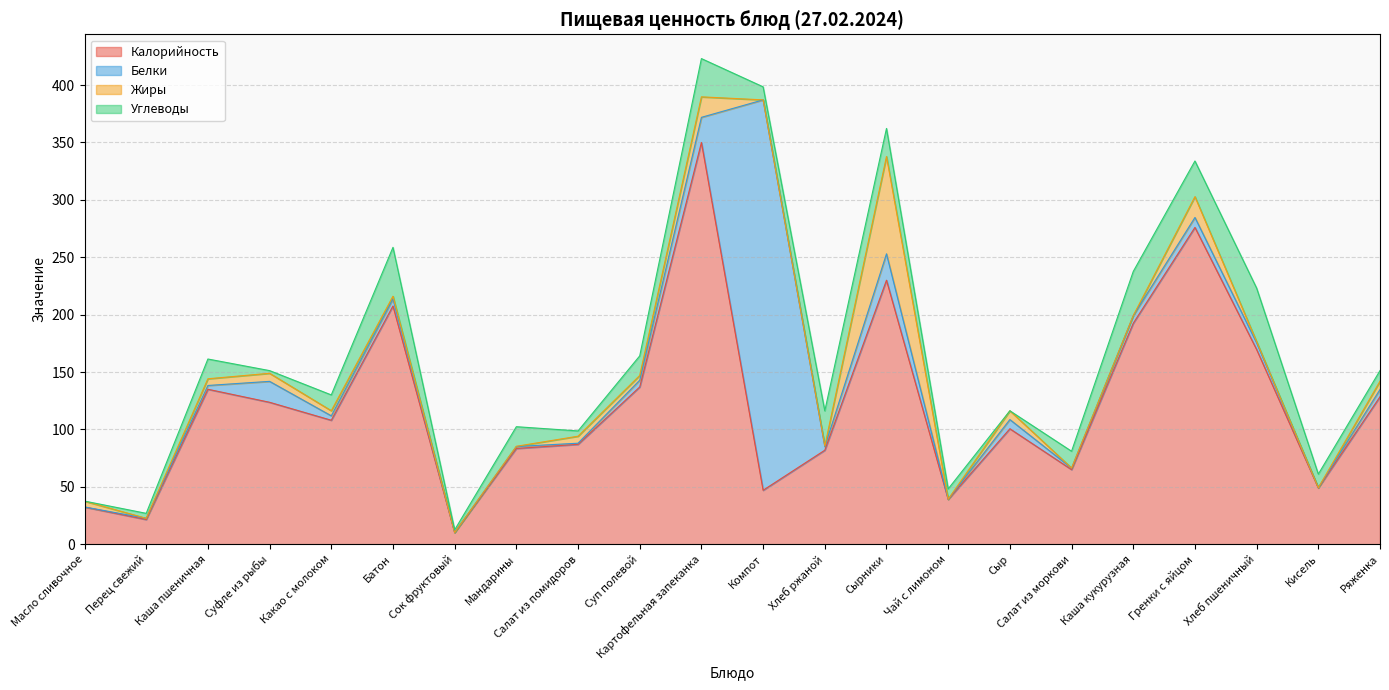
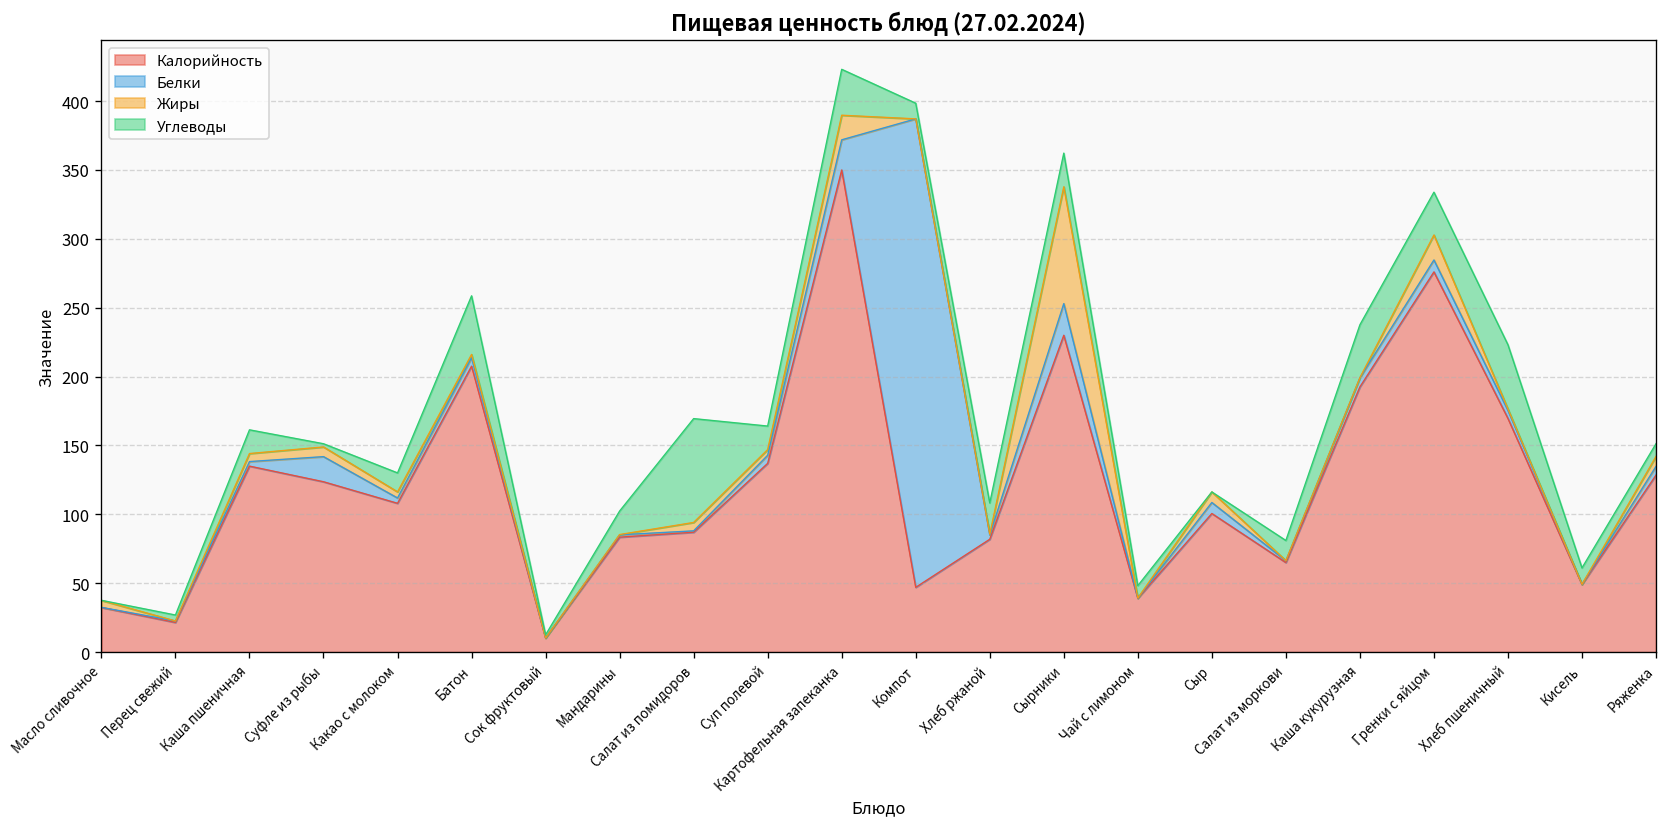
  {
    "Калорийность": {
      "Каша пшеничная": 135,
      "Суфле из рыбы": 124,
      "Какао с молоком": 108,
      "Батон": 208,
      "Суп полевой": 137,
      "Картофельная запеканка": 350,
      "Компот": 47,
      "Хлеб ржаной": 82,
      "Сырники": 230,
      "Сыр": 101,
      "Каша кукурузная": 193,
      "Гренки с яйцом": 276,
      "Хлеб пшеничный": 170,
      "Ряженка": 128
    },
    "Белки": {
      "Каша пшеничная": 3,
      "Суфле из рыбы": 18,
      "Какао с молоком": 4,
      "Батон": 6,
      "Суп полевой": 6,
      "Картофельная запеканка": 22,
      "Сырники": 23,
      "Сыр": 8,
      "Гренки с яйцом": 9,
      "Ряженка": 6
    },
    "Жиры": {
      "Каша пшеничная": 6,
      "Суфле из рыбы": 7,
      "Какао с молоком": 4,
      "Батон": 2,
      "Салат из помидоров": 6,
      "Суп полевой": 4,
      "Картофельная запеканка": 18,
      "Сырники": 85,
      "Гренки с яйцом": 18,
      "Ряженка": 7
    },
    "Углеводы": {
      "Перец свежий": 4,
      "Каша пшеничная": 17,
      "Суфле из рыбы": 2,
      "Какао с молоком": 14,
      "Батон": 43,
      "Сок фруктовый": 2,
      "Мандарины": 17,
-     "Салат из помидоров": 5,
+     "Салат из помидоров": 75,
      "Суп полевой": 17,
      "Картофельная запеканка": 33,
      "Компот": 11,
-     "Хлеб ржаной": 31,
+     "Хлеб ржаной": 23,
      "Сырники": 24,
      "Чай с лимоном": 9,
      "Салат из моркови": 15,
      "Каша кукурузная": 38,
      "Гренки с яйцом": 31,
      "Хлеб пшеничный": 47,
      "Кисель": 12,
      "Ряженка": 9
    }
  }
